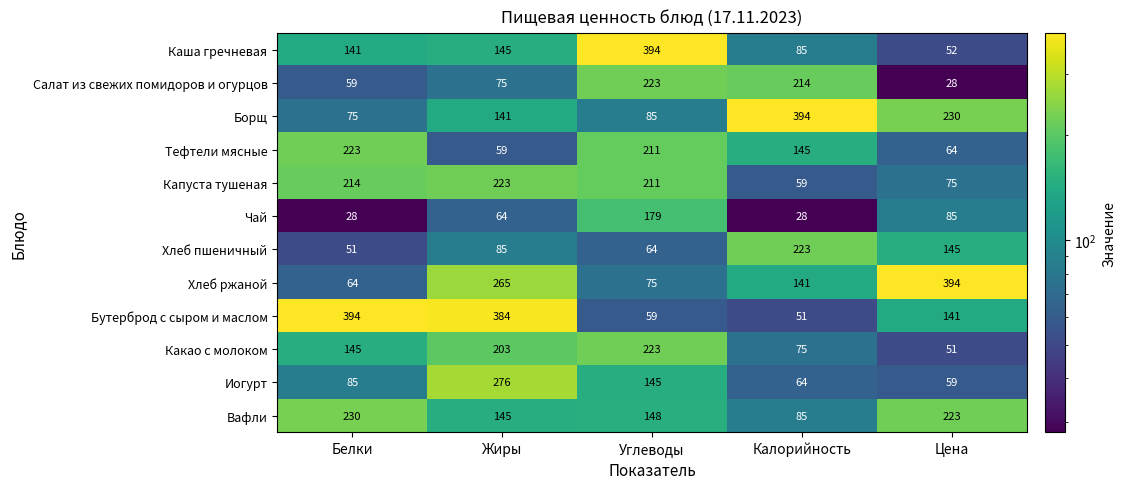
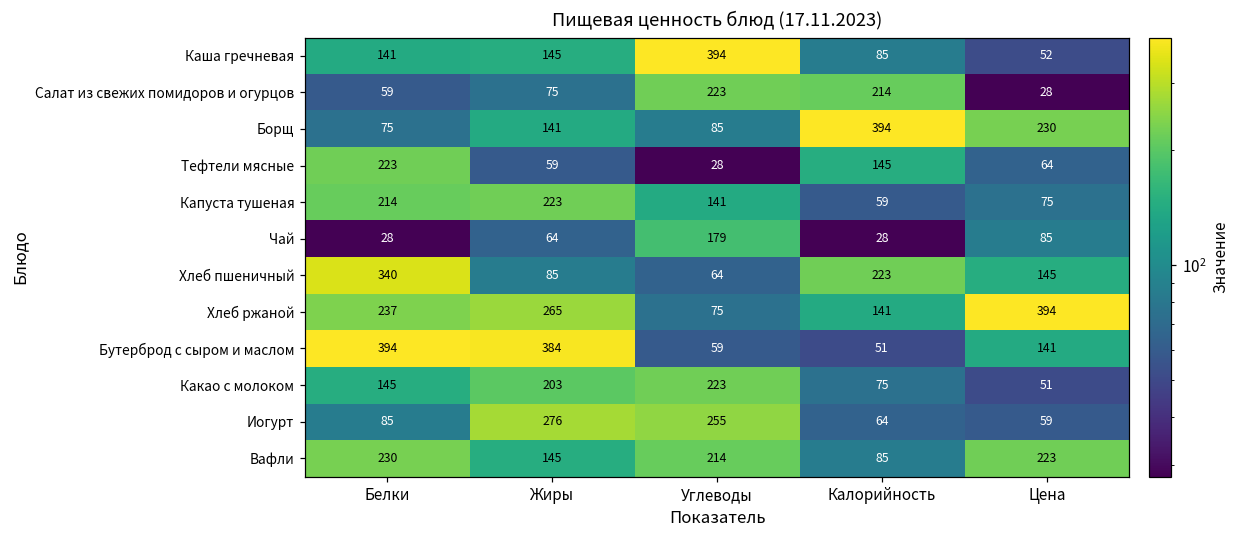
  {
    "Каша гречневая": {
      "Белки": 141,
      "Жиры": 145,
      "Углеводы": 394,
      "Калорийность": 85,
      "Цена": 52
    },
    "Салат из свежих помидоров и огурцов": {
      "Белки": 59,
      "Жиры": 75,
      "Углеводы": 223,
      "Калорийность": 214,
      "Цена": 28
    },
    "Борщ": {
      "Белки": 75,
      "Жиры": 141,
      "Углеводы": 85,
      "Калорийность": 394,
      "Цена": 230
    },
    "Тефтели мясные": {
      "Белки": 223,
      "Жиры": 59,
-     "Углеводы": 211,
+     "Углеводы": 28,
      "Калорийность": 145,
      "Цена": 64
    },
    "Капуста тушеная": {
      "Белки": 214,
      "Жиры": 223,
-     "Углеводы": 211,
+     "Углеводы": 141,
      "Калорийность": 59,
      "Цена": 75
    },
    "Чай": {
      "Белки": 28,
      "Жиры": 64,
      "Углеводы": 179,
      "Калорийность": 28,
      "Цена": 85
    },
    "Хлеб пшеничный": {
-     "Белки": 51,
+     "Белки": 340,
      "Жиры": 85,
      "Углеводы": 64,
      "Калорийность": 223,
      "Цена": 145
    },
    "Хлеб ржаной": {
-     "Белки": 64,
+     "Белки": 237,
      "Жиры": 265,
      "Углеводы": 75,
      "Калорийность": 141,
      "Цена": 394
    },
    "Бутерброд с сыром и маслом": {
      "Белки": 394,
      "Жиры": 384,
      "Углеводы": 59,
      "Калорийность": 51,
      "Цена": 141
    },
    "Какао с молоком": {
      "Белки": 145,
      "Жиры": 203,
      "Углеводы": 223,
      "Калорийность": 75,
      "Цена": 51
    },
    "Иогурт": {
      "Белки": 85,
      "Жиры": 276,
-     "Углеводы": 145,
+     "Углеводы": 255,
      "Калорийность": 64,
      "Цена": 59
    },
    "Вафли": {
      "Белки": 230,
      "Жиры": 145,
-     "Углеводы": 148,
+     "Углеводы": 214,
      "Калорийность": 85,
      "Цена": 223
    }
  }
